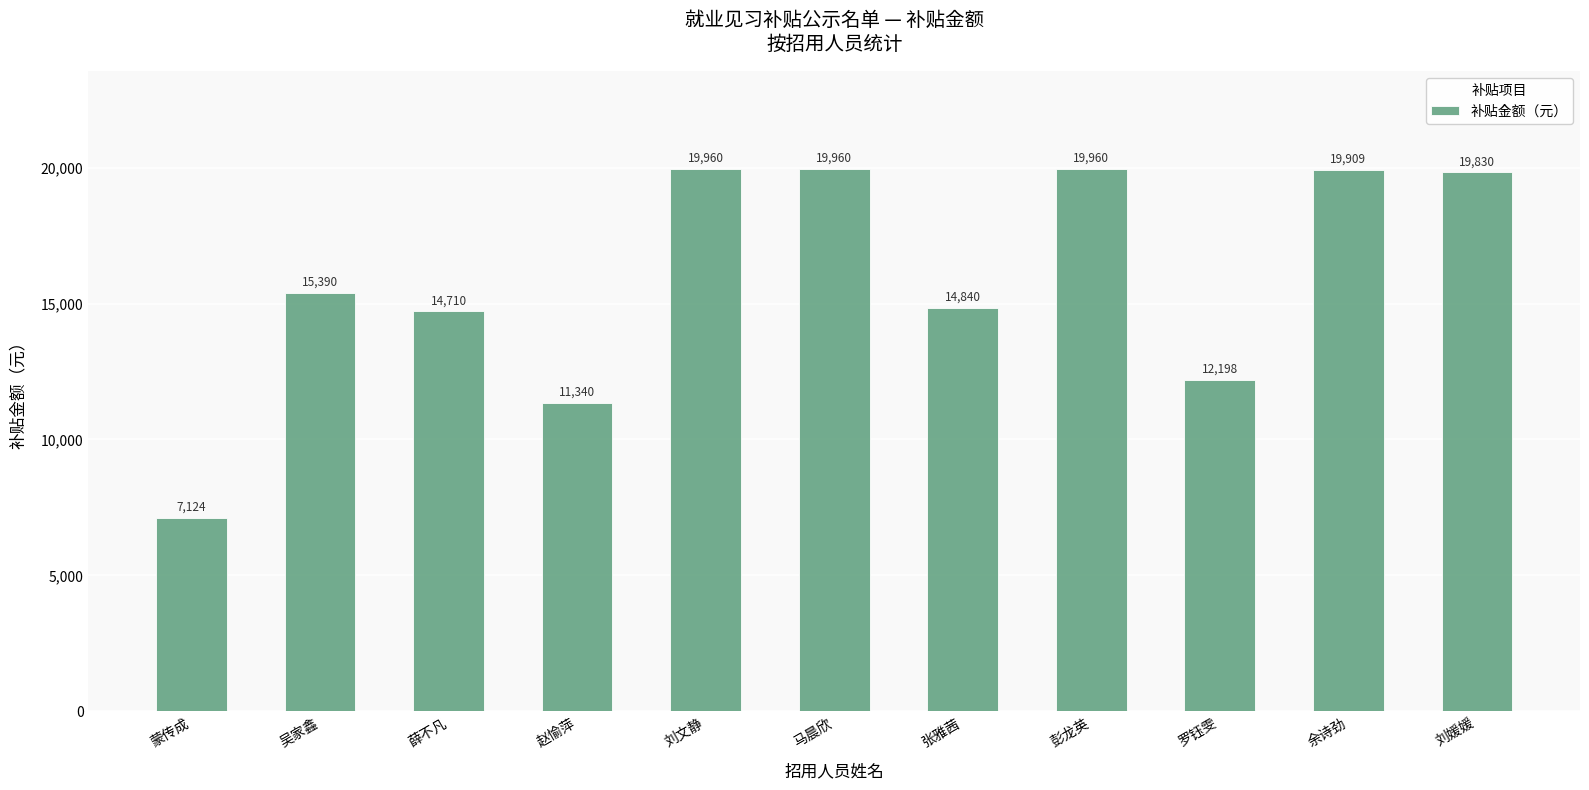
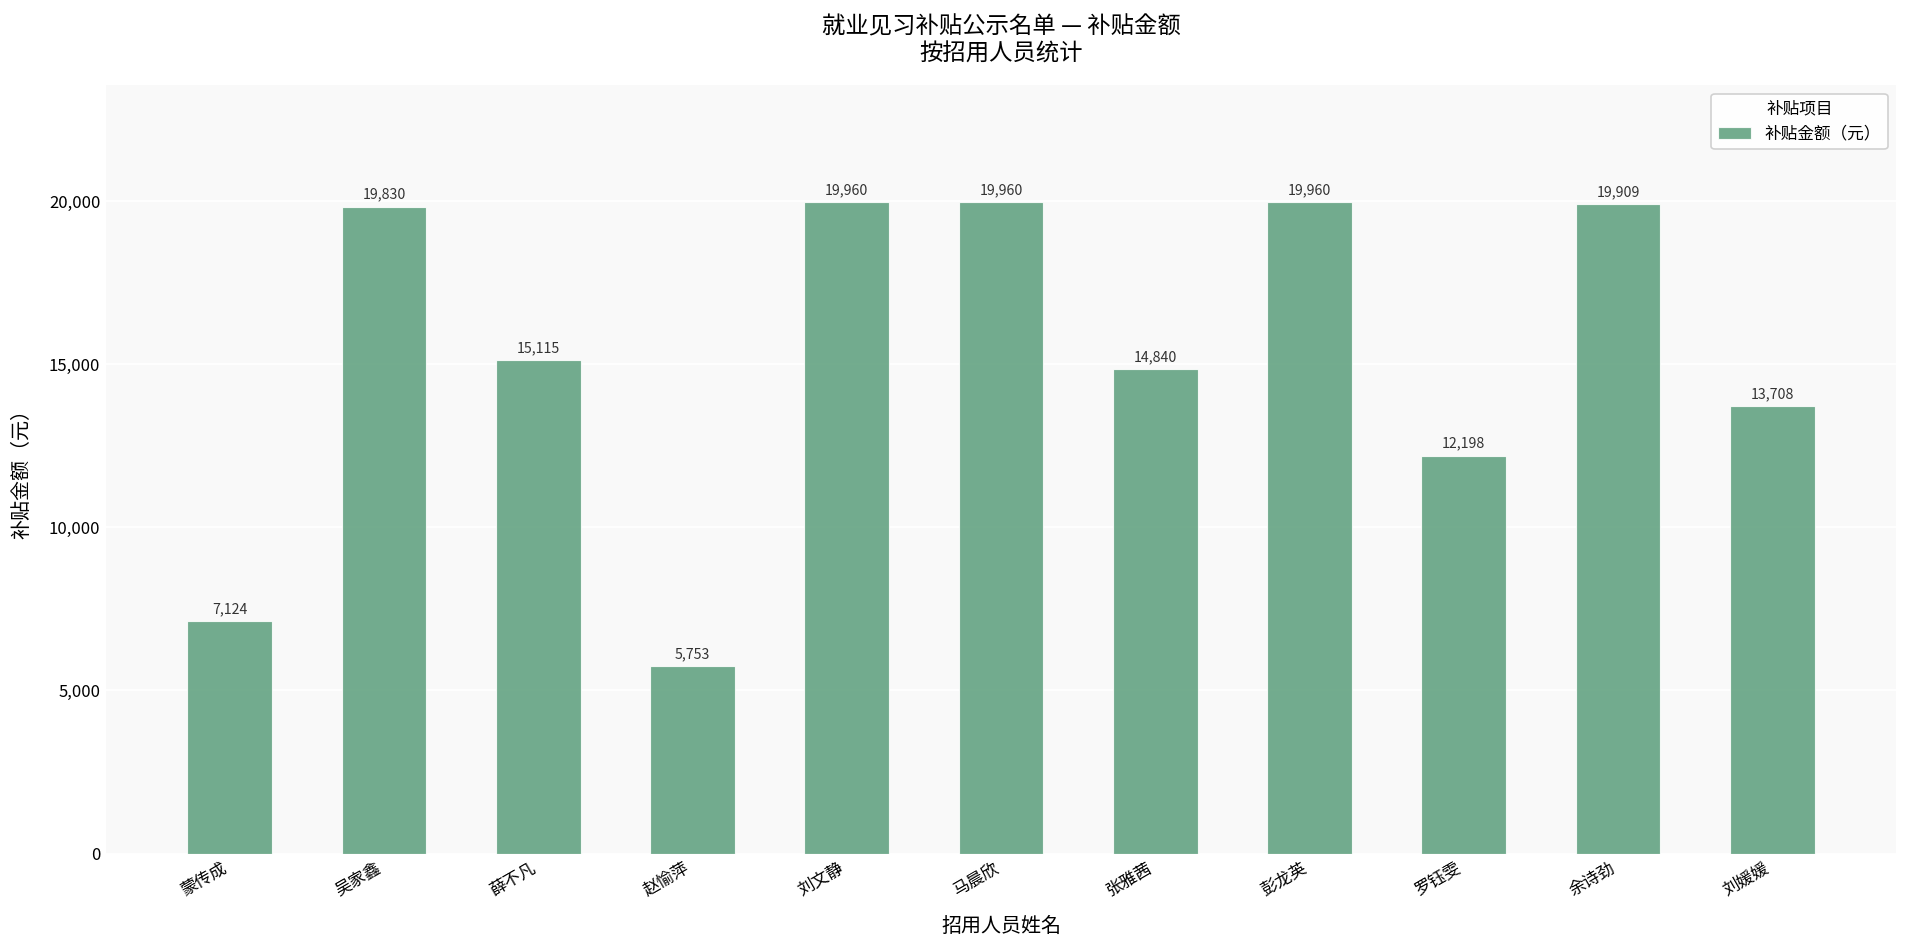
  {
    "蒙传成": "7,124",
-   "吴家鑫": "15,390",
-   "薛不凡": "14,710",
-   "赵愉萍": "11,340",
+   "吴家鑫": "19,830",
+   "薛不凡": "15,115",
+   "赵愉萍": "5,753",
    "刘文静": "19,960",
    "马晨欣": "19,960",
    "张雅茜": "14,840",
    "彭龙英": "19,960",
    "罗钰雯": "12,198",
    "余诗劲": "19,909",
-   "刘媛媛": "19,830"
+   "刘媛媛": "13,708"
  }
